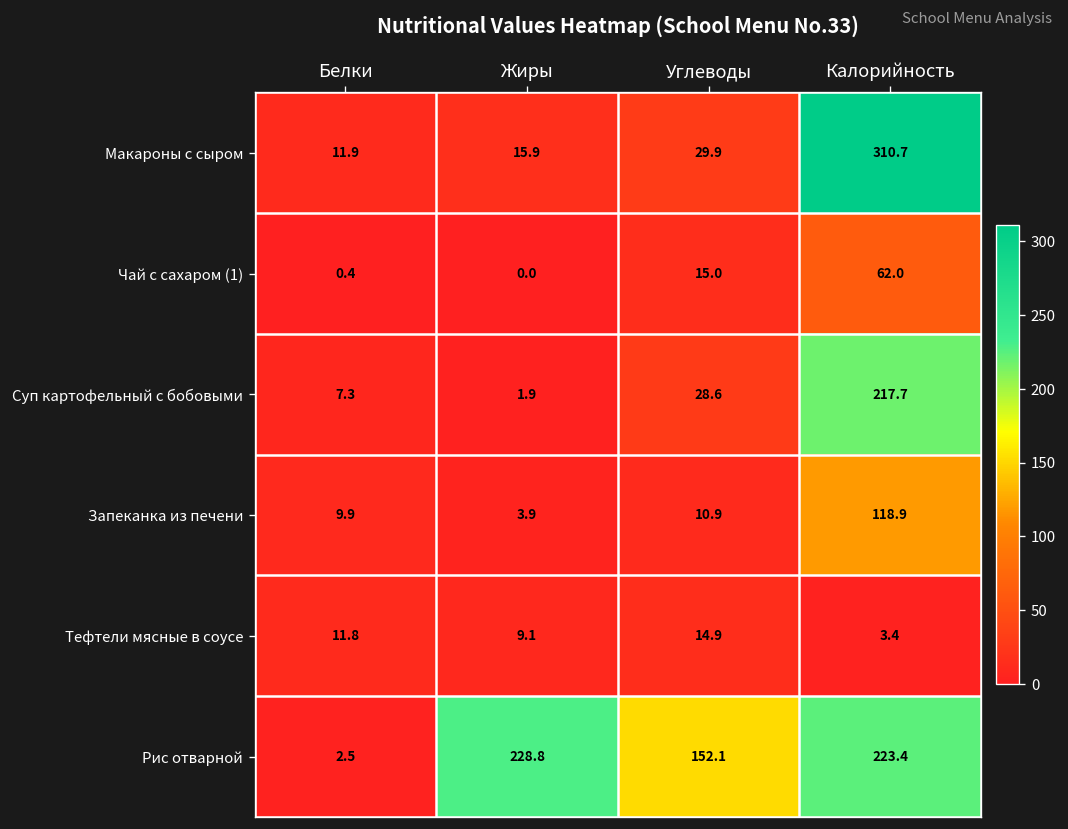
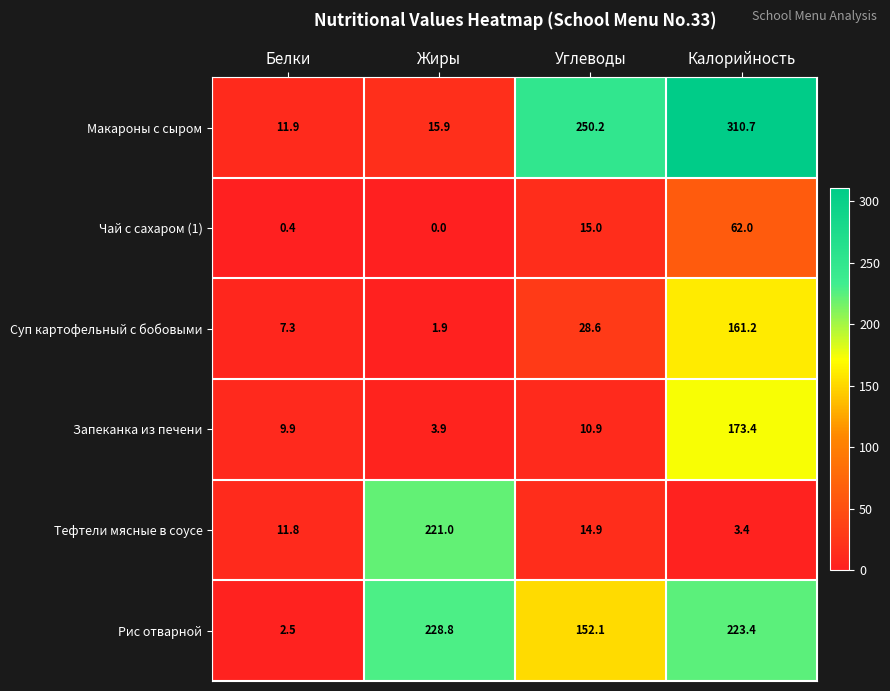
  {
    "Макароны с сыром": {
      "Белки": 11.9,
      "Жиры": 15.9,
-     "Углеводы": 29.9,
+     "Углеводы": 250.2,
      "Калорийность": 310.7
    },
    "Чай с сахаром (1)": {
      "Белки": 0.4,
      "Жиры": 0.0,
      "Углеводы": 15.0,
      "Калорийность": 62.0
    },
    "Суп картофельный с бобовыми": {
      "Белки": 7.3,
      "Жиры": 1.9,
      "Углеводы": 28.6,
-     "Калорийность": 217.7
+     "Калорийность": 161.2
    },
    "Запеканка из печени": {
      "Белки": 9.9,
      "Жиры": 3.9,
      "Углеводы": 10.9,
-     "Калорийность": 118.9
+     "Калорийность": 173.4
    },
    "Тефтели мясные в соусе": {
      "Белки": 11.8,
-     "Жиры": 9.1,
+     "Жиры": 221.0,
      "Углеводы": 14.9,
      "Калорийность": 3.4
    },
    "Рис отварной": {
      "Белки": 2.5,
      "Жиры": 228.8,
      "Углеводы": 152.1,
      "Калорийность": 223.4
    }
  }
